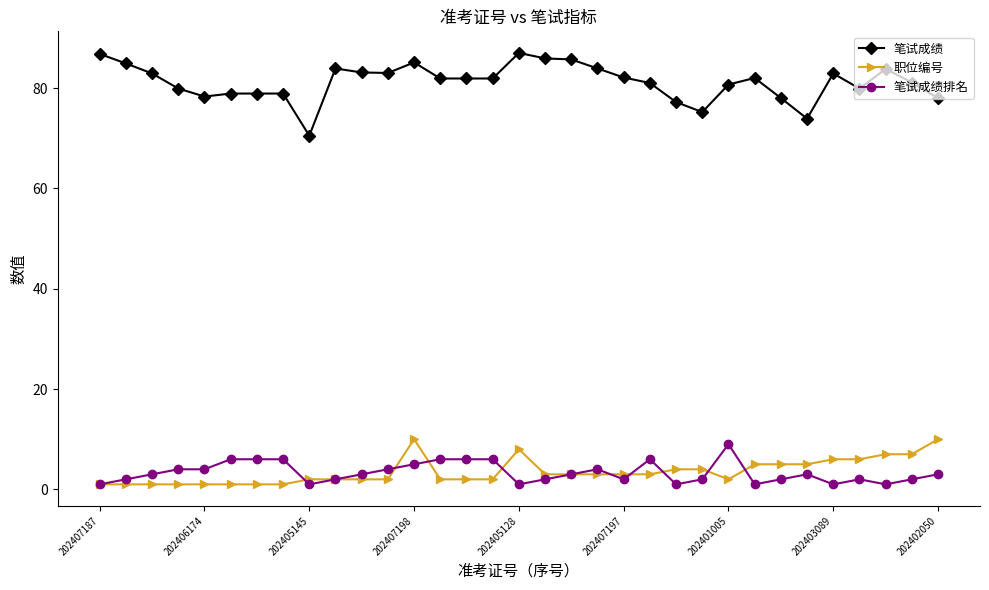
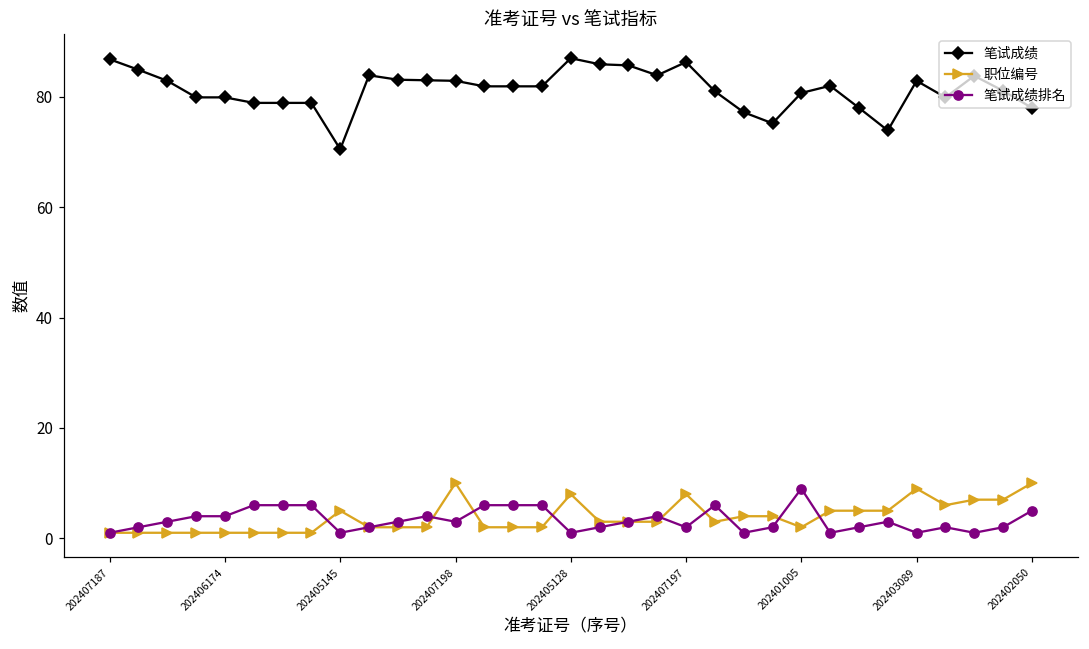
  {
    "笔试成绩": {
      "202407187": 87,
-     "202406174": 78,
+     "202406174": 80,
      "202405145": 71,
-     "202407198": 85,
+     "202407198": 83,
      "202405128": 87,
-     "202407197": 82,
+     "202407197": 86,
      "202401005": 81,
      "202403089": 83
    },
    "职位编号": {
      "202406174": 1,
-     "202405145": 2,
+     "202405145": 5,
      "202407198": 10,
      "202405128": 8,
-     "202407197": 3,
+     "202407197": 8,
      "202401005": 2,
-     "202403089": 6,
+     "202403089": 9,
      "202402050": 10
    },
    "笔试成绩排名": {
      "202406174": 4,
      "202405145": 1,
-     "202407198": 5,
+     "202407198": 3,
      "202405128": 1,
      "202407197": 2,
      "202401005": 9,
      "202403089": 1,
-     "202402050": 3
+     "202402050": 5
    }
  }
